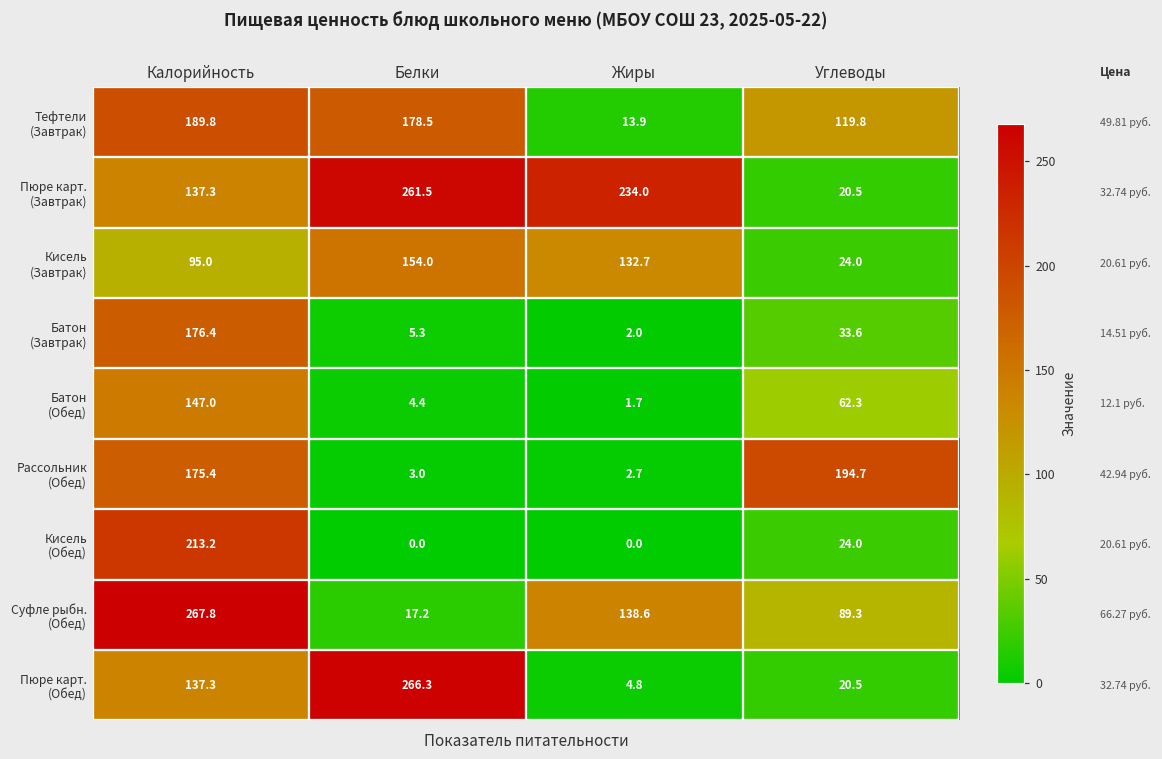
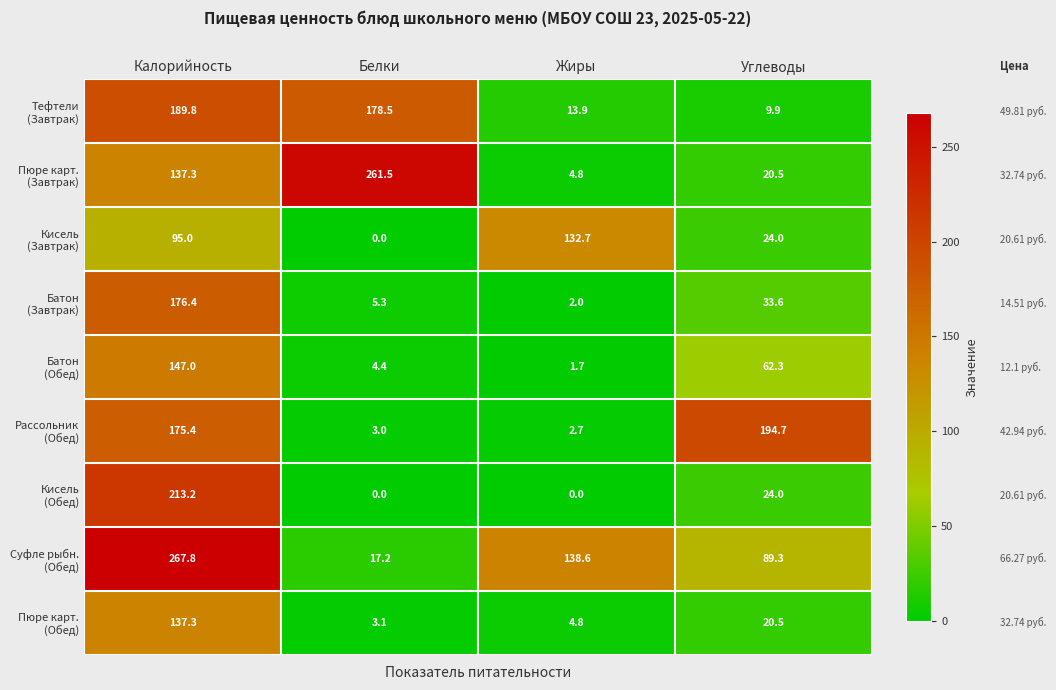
  {
    "Тефтели (Завтрак)": {
      "Калорийность": 189.8,
      "Белки": 178.5,
      "Жиры": 13.9,
-     "Углеводы": 119.8
+     "Углеводы": 9.9
    },
    "Пюре карт. (Завтрак)": {
      "Калорийность": 137.3,
      "Белки": 261.5,
-     "Жиры": 234.0,
+     "Жиры": 4.8,
      "Углеводы": 20.5
    },
    "Кисель (Завтрак)": {
      "Калорийность": 95.0,
-     "Белки": 154.0,
+     "Белки": 0.0,
      "Жиры": 132.7,
      "Углеводы": 24.0
    },
    "Батон (Завтрак)": {
      "Калорийность": 176.4,
      "Белки": 5.3,
      "Жиры": 2.0,
      "Углеводы": 33.6
    },
    "Батон (Обед)": {
      "Калорийность": 147.0,
      "Белки": 4.4,
      "Жиры": 1.7,
      "Углеводы": 62.3
    },
    "Рассольник (Обед)": {
      "Калорийность": 175.4,
      "Белки": 3.0,
      "Жиры": 2.7,
      "Углеводы": 194.7
    },
    "Кисель (Обед)": {
      "Калорийность": 213.2,
      "Белки": 0.0,
      "Жиры": 0.0,
      "Углеводы": 24.0
    },
    "Суфле рыбн. (Обед)": {
      "Калорийность": 267.8,
      "Белки": 17.2,
      "Жиры": 138.6,
      "Углеводы": 89.3
    },
    "Пюре карт. (Обед)": {
      "Калорийность": 137.3,
-     "Белки": 266.3,
+     "Белки": 3.1,
      "Жиры": 4.8,
      "Углеводы": 20.5
    }
  }
